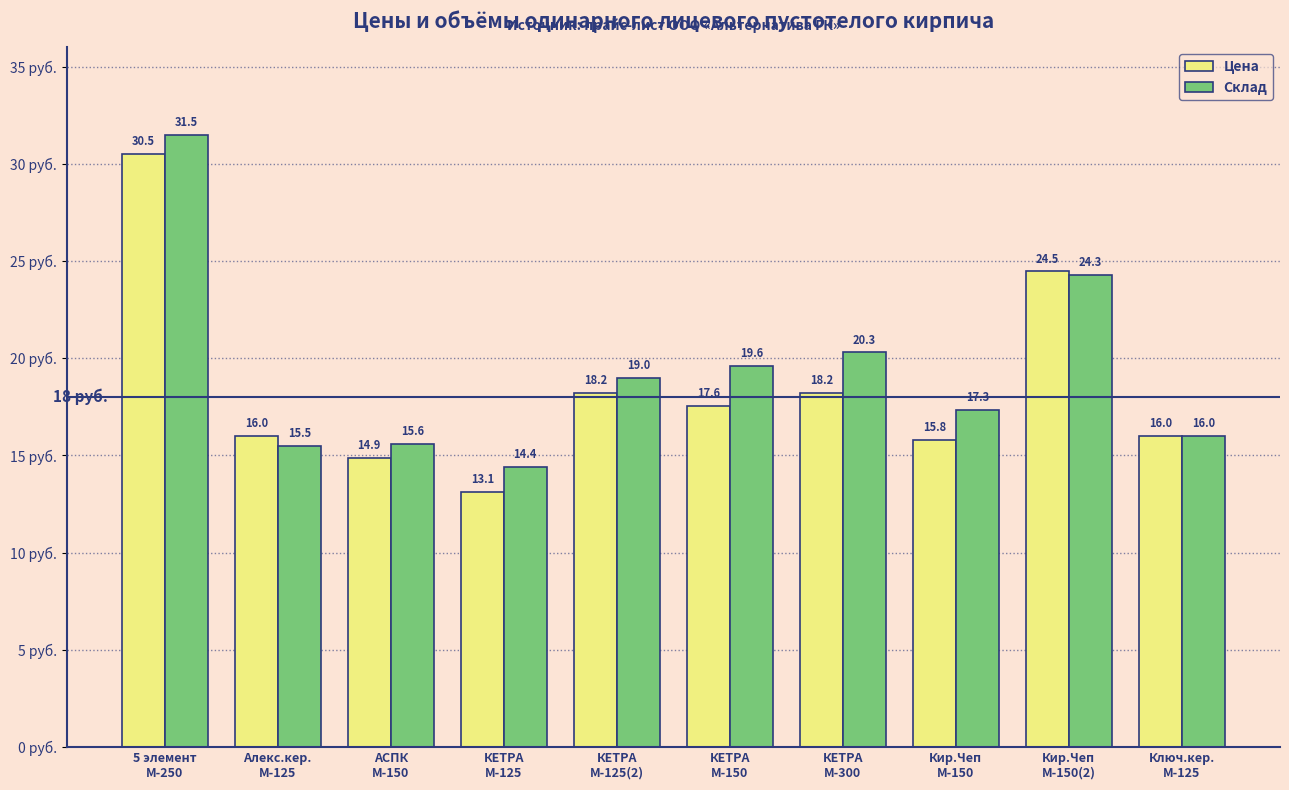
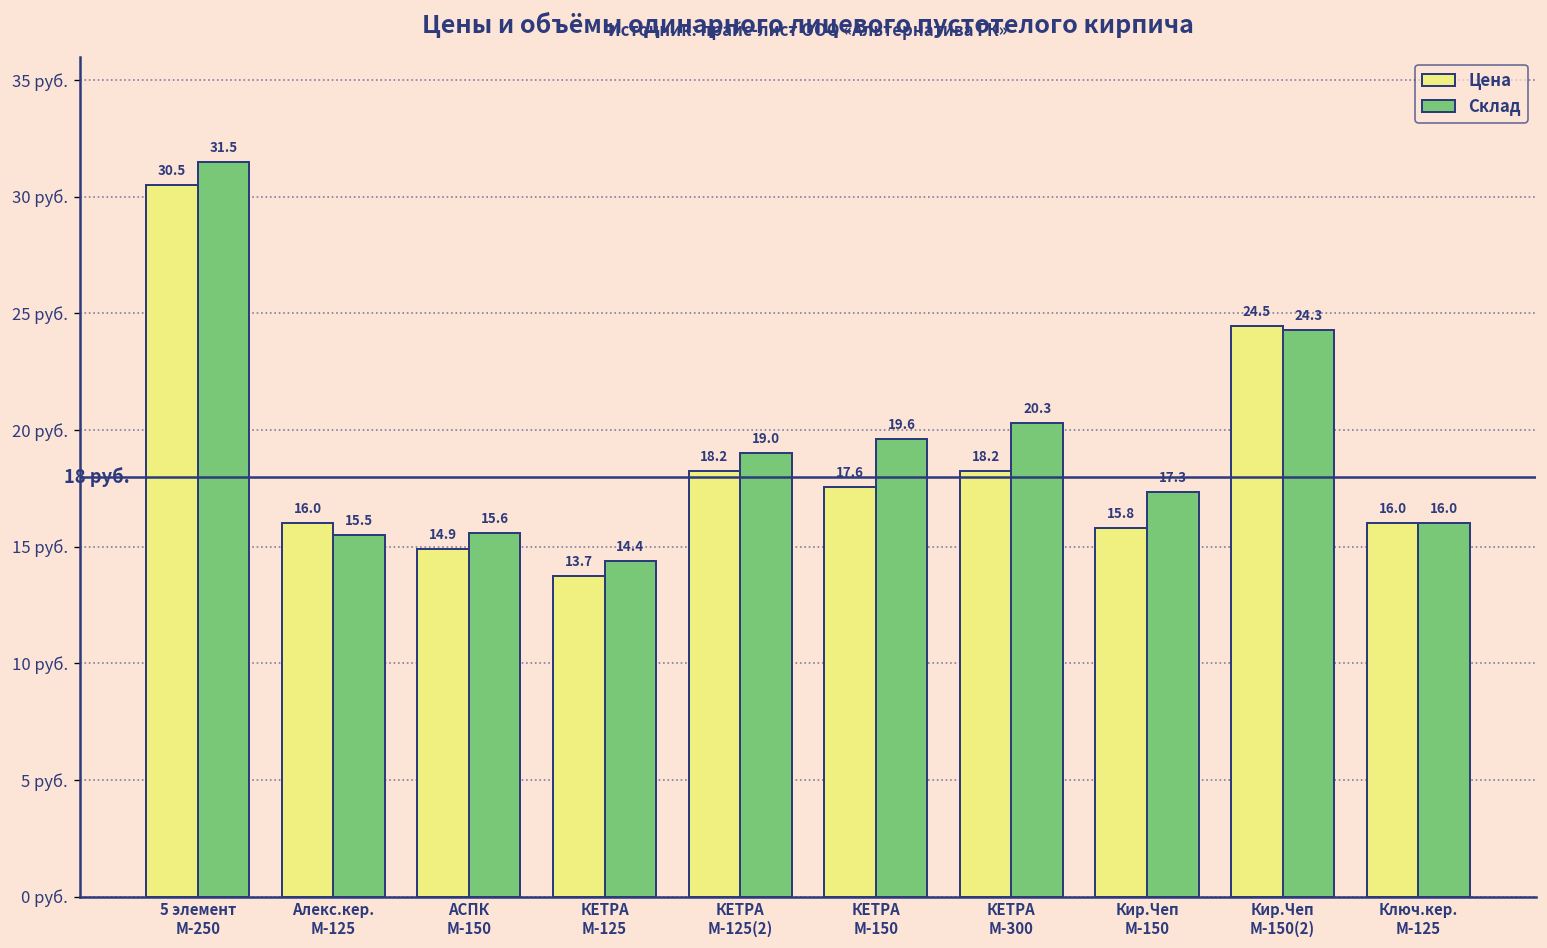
  {
    "Цена": {
      "5 элемент М-250": 30.5,
      "Алекс.кер. М-125": 16.0,
      "АСПК М-150": 14.9,
-     "КЕТРА М-125": 13.1,
+     "КЕТРА М-125": 13.7,
      "КЕТРА М-125(2)": 18.2,
      "КЕТРА М-150": 17.6,
      "КЕТРА М-300": 18.2,
      "Кир.Чеп М-150": 15.8,
      "Кир.Чеп М-150(2)": 24.5,
      "Ключ.кер. М-125": 16.0
    },
    "Склад": {
      "5 элемент М-250": 31.5,
      "Алекс.кер. М-125": 15.5,
      "АСПК М-150": 15.6,
      "КЕТРА М-125": 14.4,
      "КЕТРА М-125(2)": 19.0,
      "КЕТРА М-150": 19.6,
      "КЕТРА М-300": 20.3,
      "Кир.Чеп М-150": 17.3,
      "Кир.Чеп М-150(2)": 24.3,
      "Ключ.кер. М-125": 16.0
    }
  }
